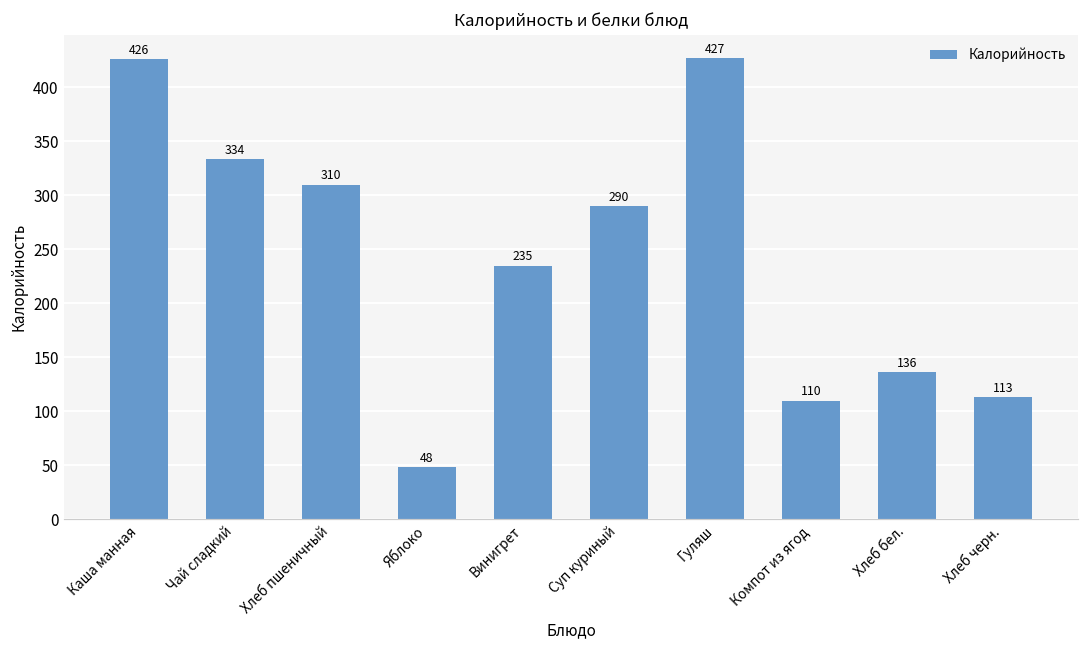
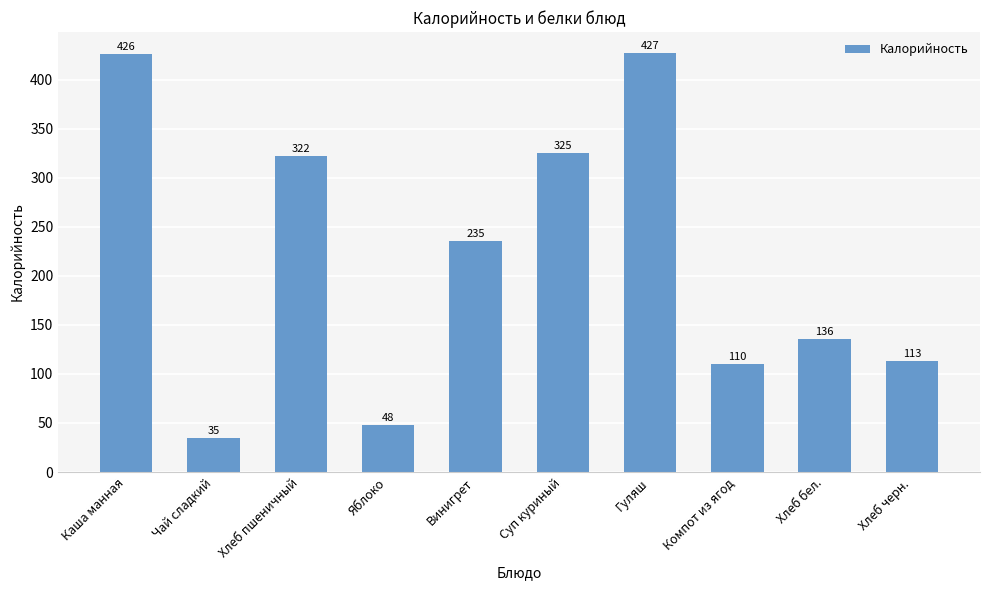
  {
    "Каша манная": 426,
-   "Чай сладкий": 334,
-   "Хлеб пшеничный": 310,
+   "Чай сладкий": 35,
+   "Хлеб пшеничный": 322,
    "Яблоко": 48,
    "Винигрет": 235,
-   "Суп куриный": 290,
+   "Суп куриный": 325,
    "Гуляш": 427,
    "Компот из ягод": 110,
    "Хлеб бел.": 136,
    "Хлеб черн.": 113
  }
